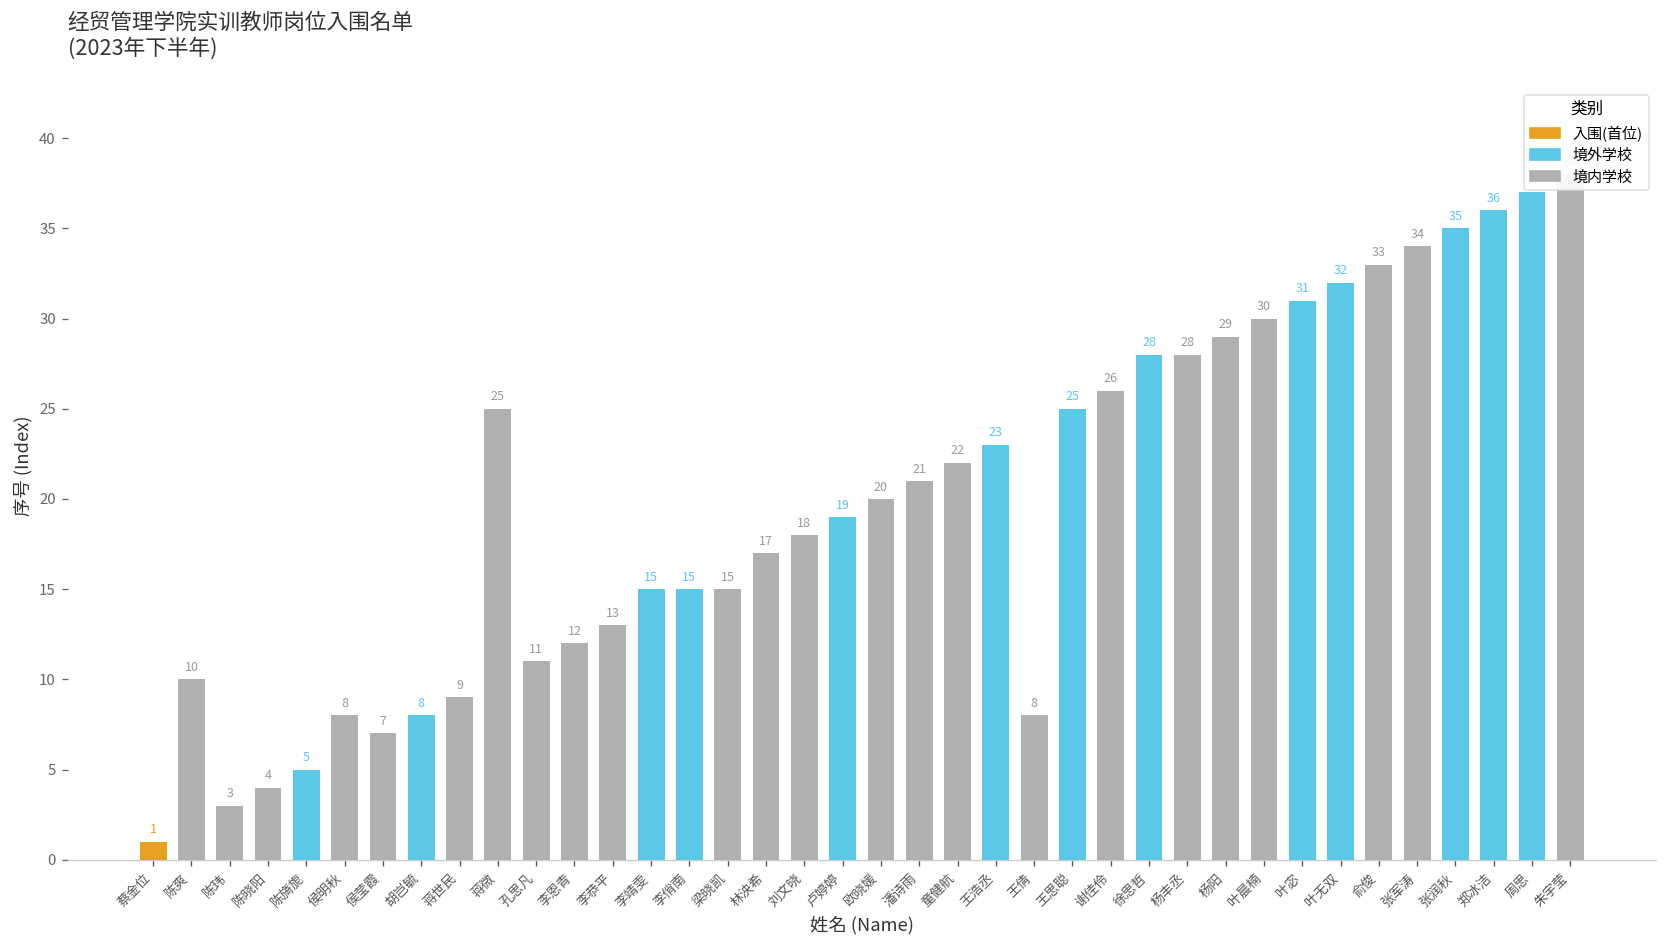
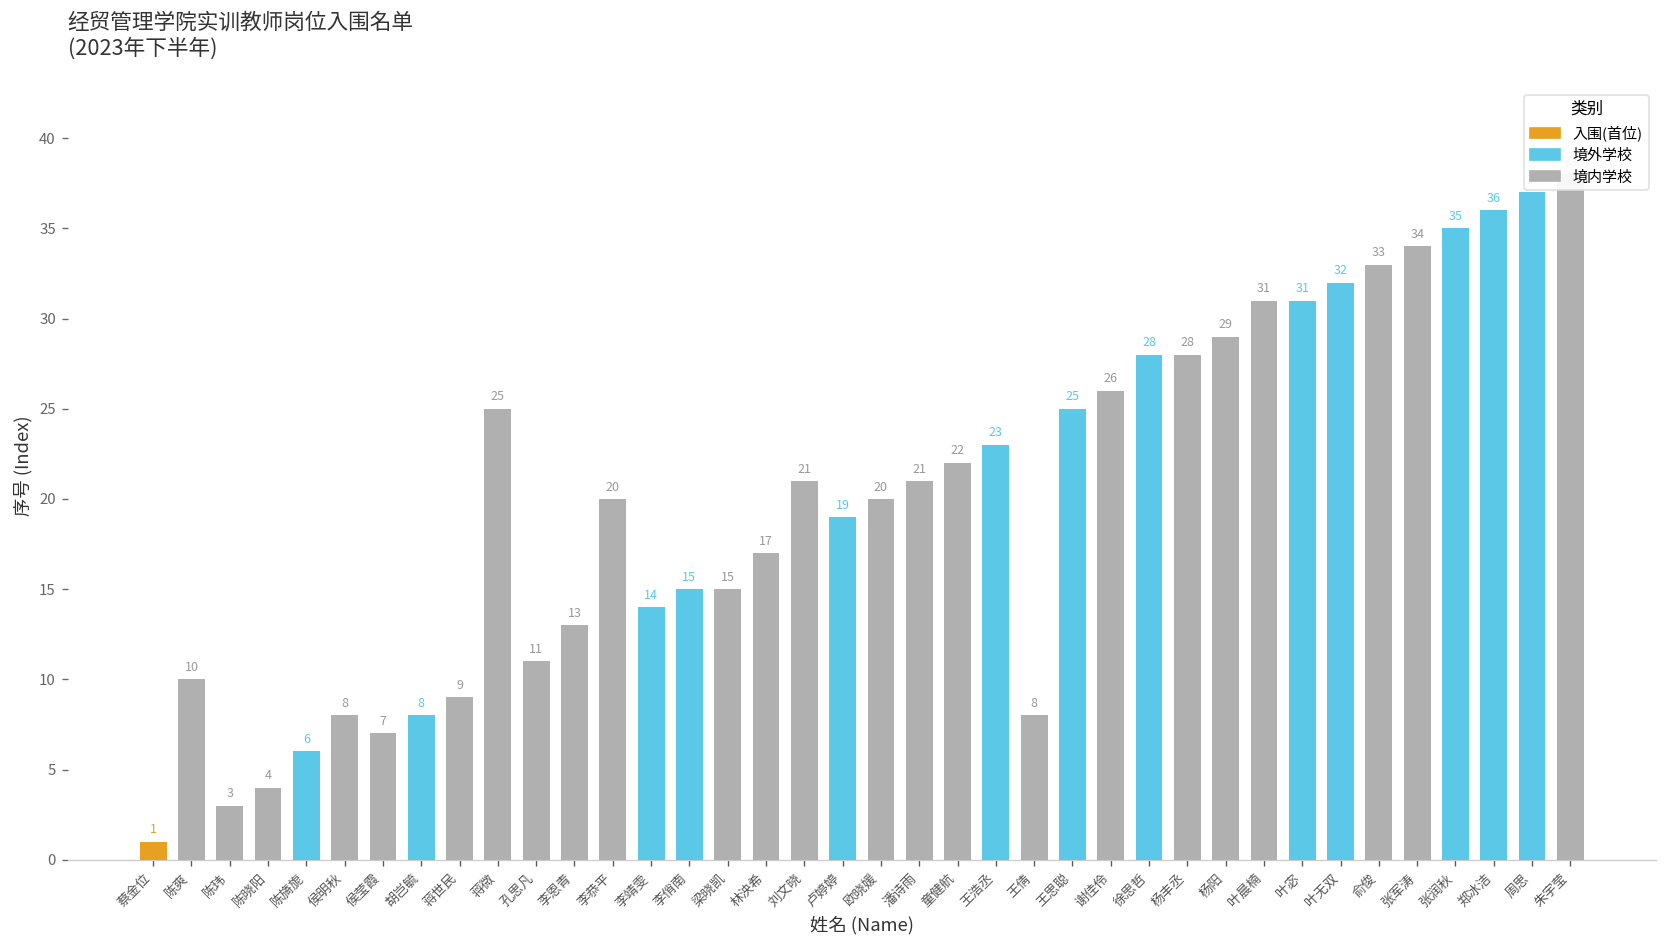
  {
    "蔡金位": 1,
    "陈爽": 10,
    "陈玮": 3,
    "陈晓阳": 4,
-   "陈旖旎": 5,
+   "陈旖旎": 6,
    "侯明秋": 8,
    "侯莹霞": 7,
    "胡岂毓": 8,
    "蒋世民": 9,
    "蒋微": 25,
    "孔思凡": 11,
-   "李恩青": 12,
-   "李恭平": 13,
-   "李靖雯": 15,
+   "李恩青": 13,
+   "李恭平": 20,
+   "李靖雯": 14,
    "李俏南": 15,
    "梁晓凯": 15,
    "林泱希": 17,
-   "刘文晓": 18,
+   "刘文晓": 21,
    "卢婷婷": 19,
    "欧晓媛": 20,
    "潘诗雨": 21,
    "童健航": 22,
    "王浩丞": 23,
    "王倩": 8,
    "王思聪": 25,
    "谢佳伶": 26,
    "徐思哲": 28,
    "杨丰丞": 28,
    "杨阳": 29,
-   "叶晨楠": 30,
+   "叶晨楠": 31,
    "叶宓": 31,
    "叶无双": 32,
    "俞俊": 33,
    "张军涛": 34,
    "张润秋": 35,
    "郑冰洁": 36
  }
